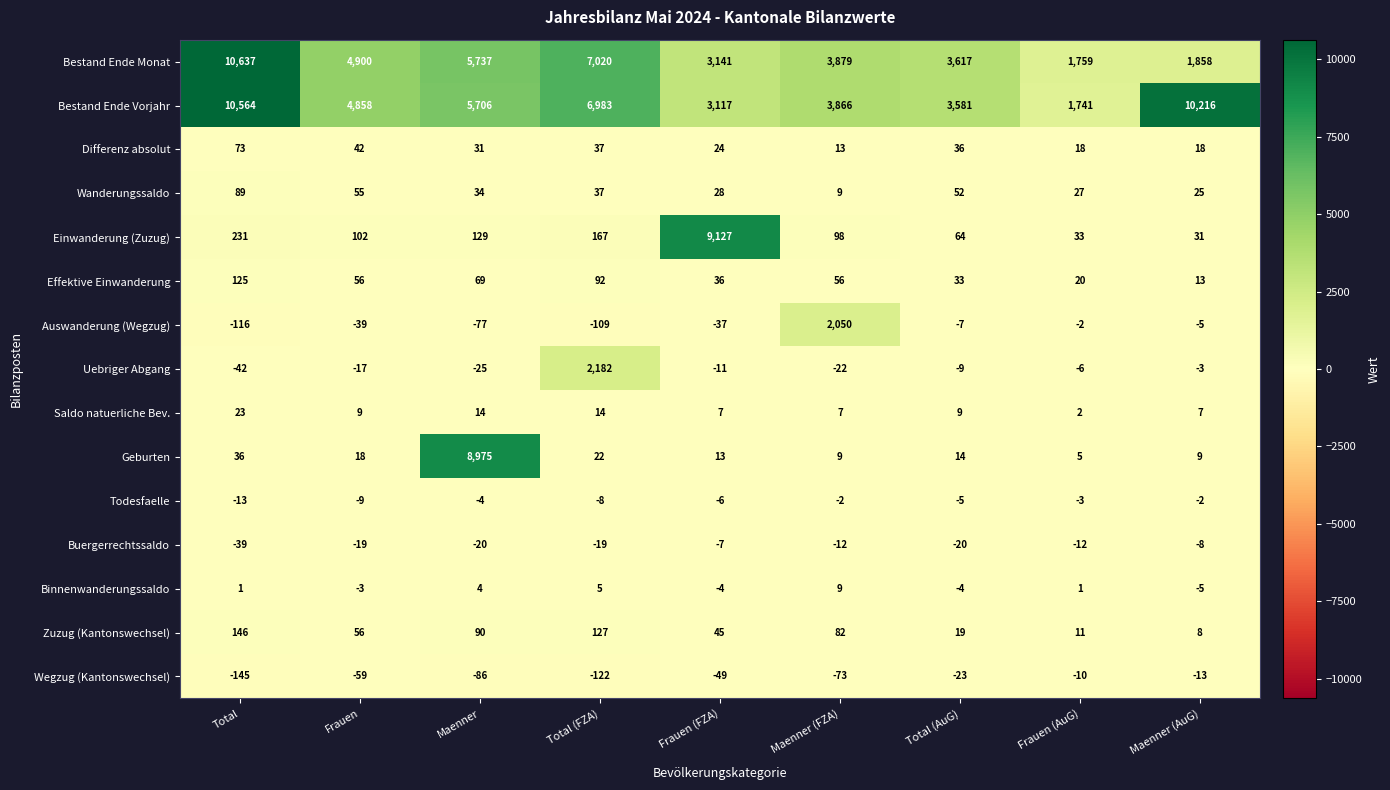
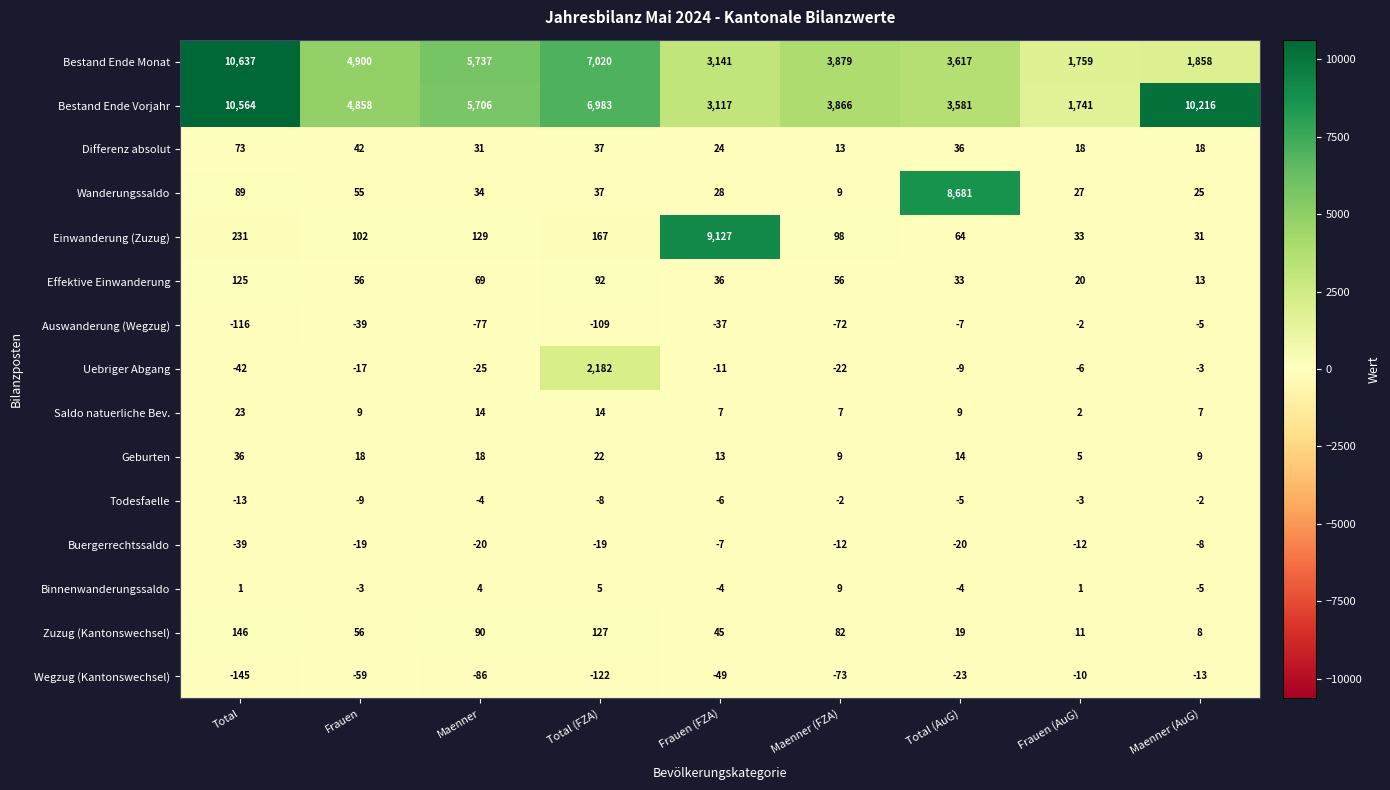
  {
    "Bestand Ende Monat": {
      "Total": "10,637",
      "Frauen": "4,900",
      "Maenner": "5,737",
      "Total (FZA)": "7,020",
      "Frauen (FZA)": "3,141",
      "Maenner (FZA)": "3,879",
      "Total (AuG)": "3,617",
      "Frauen (AuG)": "1,759",
      "Maenner (AuG)": "1,858"
    },
    "Bestand Ende Vorjahr": {
      "Total": "10,564",
      "Frauen": "4,858",
      "Maenner": "5,706",
      "Total (FZA)": "6,983",
      "Frauen (FZA)": "3,117",
      "Maenner (FZA)": "3,866",
      "Total (AuG)": "3,581",
      "Frauen (AuG)": "1,741",
      "Maenner (AuG)": "10,216"
    },
    "Differenz absolut": {
      "Total": "73",
      "Frauen": "42",
      "Maenner": "31",
      "Total (FZA)": "37",
      "Frauen (FZA)": "24",
      "Maenner (FZA)": "13",
      "Total (AuG)": "36",
      "Frauen (AuG)": "18",
      "Maenner (AuG)": "18"
    },
    "Wanderungssaldo": {
      "Total": "89",
      "Frauen": "55",
      "Maenner": "34",
      "Total (FZA)": "37",
      "Frauen (FZA)": "28",
      "Maenner (FZA)": "9",
-     "Total (AuG)": "52",
+     "Total (AuG)": "8,681",
      "Frauen (AuG)": "27",
      "Maenner (AuG)": "25"
    },
    "Einwanderung (Zuzug)": {
      "Total": "231",
      "Frauen": "102",
      "Maenner": "129",
      "Total (FZA)": "167",
      "Frauen (FZA)": "9,127",
      "Maenner (FZA)": "98",
      "Total (AuG)": "64",
      "Frauen (AuG)": "33",
      "Maenner (AuG)": "31"
    },
    "Effektive Einwanderung": {
      "Total": "125",
      "Frauen": "56",
      "Maenner": "69",
      "Total (FZA)": "92",
      "Frauen (FZA)": "36",
      "Maenner (FZA)": "56",
      "Total (AuG)": "33",
      "Frauen (AuG)": "20",
      "Maenner (AuG)": "13"
    },
    "Auswanderung (Wegzug)": {
      "Total": "-116",
      "Frauen": "-39",
      "Maenner": "-77",
      "Total (FZA)": "-109",
      "Frauen (FZA)": "-37",
-     "Maenner (FZA)": "2,050",
+     "Maenner (FZA)": "-72",
      "Total (AuG)": "-7",
      "Frauen (AuG)": "-2",
      "Maenner (AuG)": "-5"
    },
    "Uebriger Abgang": {
      "Total": "-42",
      "Frauen": "-17",
      "Maenner": "-25",
      "Total (FZA)": "2,182",
      "Frauen (FZA)": "-11",
      "Maenner (FZA)": "-22",
      "Total (AuG)": "-9",
      "Frauen (AuG)": "-6",
      "Maenner (AuG)": "-3"
    },
    "Saldo natuerliche Bev.": {
      "Total": "23",
      "Frauen": "9",
      "Maenner": "14",
      "Total (FZA)": "14",
      "Frauen (FZA)": "7",
      "Maenner (FZA)": "7",
      "Total (AuG)": "9",
      "Frauen (AuG)": "2",
      "Maenner (AuG)": "7"
    },
    "Geburten": {
      "Total": "36",
      "Frauen": "18",
-     "Maenner": "8,975",
+     "Maenner": "18",
      "Total (FZA)": "22",
      "Frauen (FZA)": "13",
      "Maenner (FZA)": "9",
      "Total (AuG)": "14",
      "Frauen (AuG)": "5",
      "Maenner (AuG)": "9"
    },
    "Todesfaelle": {
      "Total": "-13",
      "Frauen": "-9",
      "Maenner": "-4",
      "Total (FZA)": "-8",
      "Frauen (FZA)": "-6",
      "Maenner (FZA)": "-2",
      "Total (AuG)": "-5",
      "Frauen (AuG)": "-3",
      "Maenner (AuG)": "-2"
    },
    "Buergerrechtssaldo": {
      "Total": "-39",
      "Frauen": "-19",
      "Maenner": "-20",
      "Total (FZA)": "-19",
      "Frauen (FZA)": "-7",
      "Maenner (FZA)": "-12",
      "Total (AuG)": "-20",
      "Frauen (AuG)": "-12",
      "Maenner (AuG)": "-8"
    },
    "Binnenwanderungssaldo": {
      "Total": "1",
      "Frauen": "-3",
      "Maenner": "4",
      "Total (FZA)": "5",
      "Frauen (FZA)": "-4",
      "Maenner (FZA)": "9",
      "Total (AuG)": "-4",
      "Frauen (AuG)": "1",
      "Maenner (AuG)": "-5"
    },
    "Zuzug (Kantonswechsel)": {
      "Total": "146",
      "Frauen": "56",
      "Maenner": "90",
      "Total (FZA)": "127",
      "Frauen (FZA)": "45",
      "Maenner (FZA)": "82",
      "Total (AuG)": "19",
      "Frauen (AuG)": "11",
      "Maenner (AuG)": "8"
    },
    "Wegzug (Kantonswechsel)": {
      "Total": "-145",
      "Frauen": "-59",
      "Maenner": "-86",
      "Total (FZA)": "-122",
      "Frauen (FZA)": "-49",
      "Maenner (FZA)": "-73",
      "Total (AuG)": "-23",
      "Frauen (AuG)": "-10",
      "Maenner (AuG)": "-13"
    }
  }
